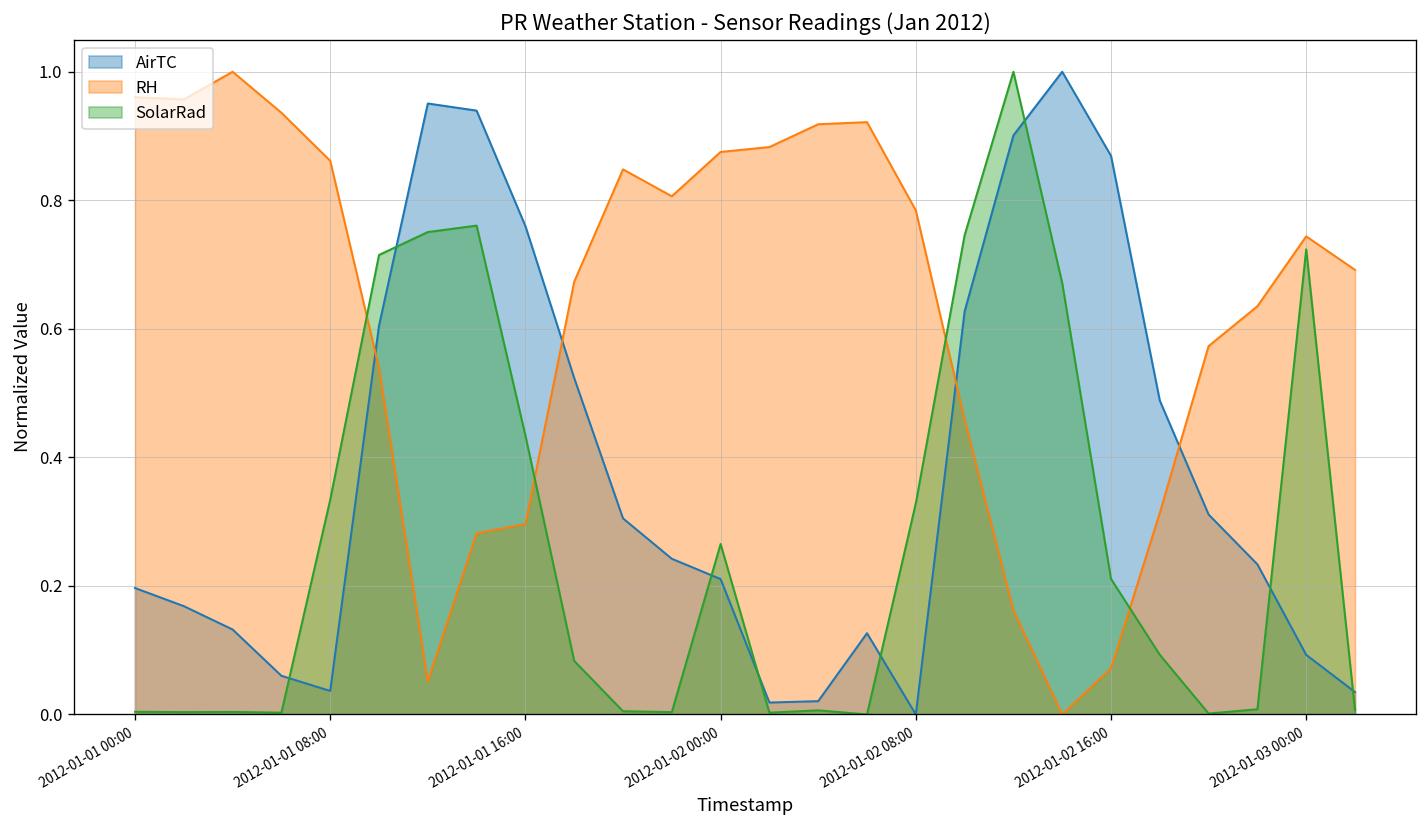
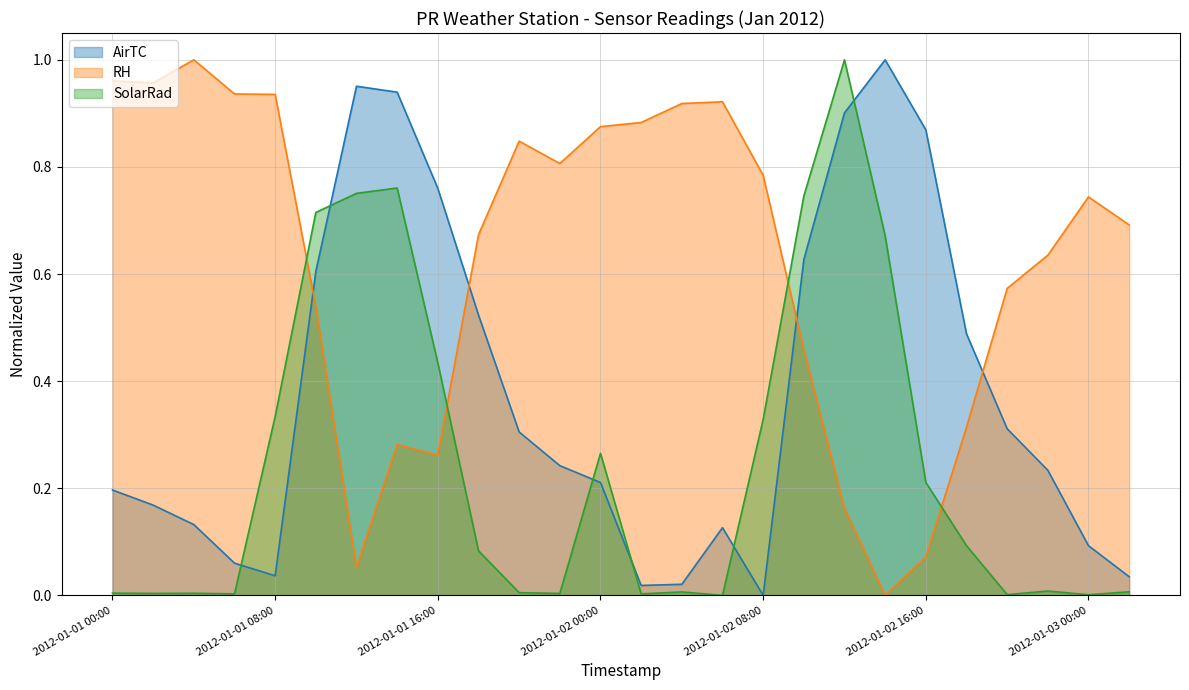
  {
    "AirTC": {
      "2012-01-01 00:00": 0.20,
      "2012-01-01 08:00": 0.04,
      "2012-01-01 16:00": 0.76,
      "2012-01-02 00:00": 0.21,
      "2012-01-02 08:00": 0.00,
      "2012-01-02 16:00": 0.87,
      "2012-01-03 00:00": 0.09
    },
    "RH": {
-     "2012-01-01 08:00": 0.86,
-     "2012-01-01 16:00": 0.30,
+     "2012-01-01 08:00": 0.94,
+     "2012-01-01 16:00": 0.26,
      "2012-01-02 00:00": 0.88,
      "2012-01-02 08:00": 0.78,
      "2012-01-02 16:00": 0.07,
      "2012-01-03 00:00": 0.74
    },
    "SolarRad": {
      "2012-01-01 00:00": 0.00,
      "2012-01-01 08:00": 0.33,
      "2012-01-01 16:00": 0.43,
      "2012-01-02 00:00": 0.27,
      "2012-01-02 08:00": 0.33,
      "2012-01-02 16:00": 0.21,
-     "2012-01-03 00:00": 0.72
+     "2012-01-03 00:00": 0.00
    }
  }
